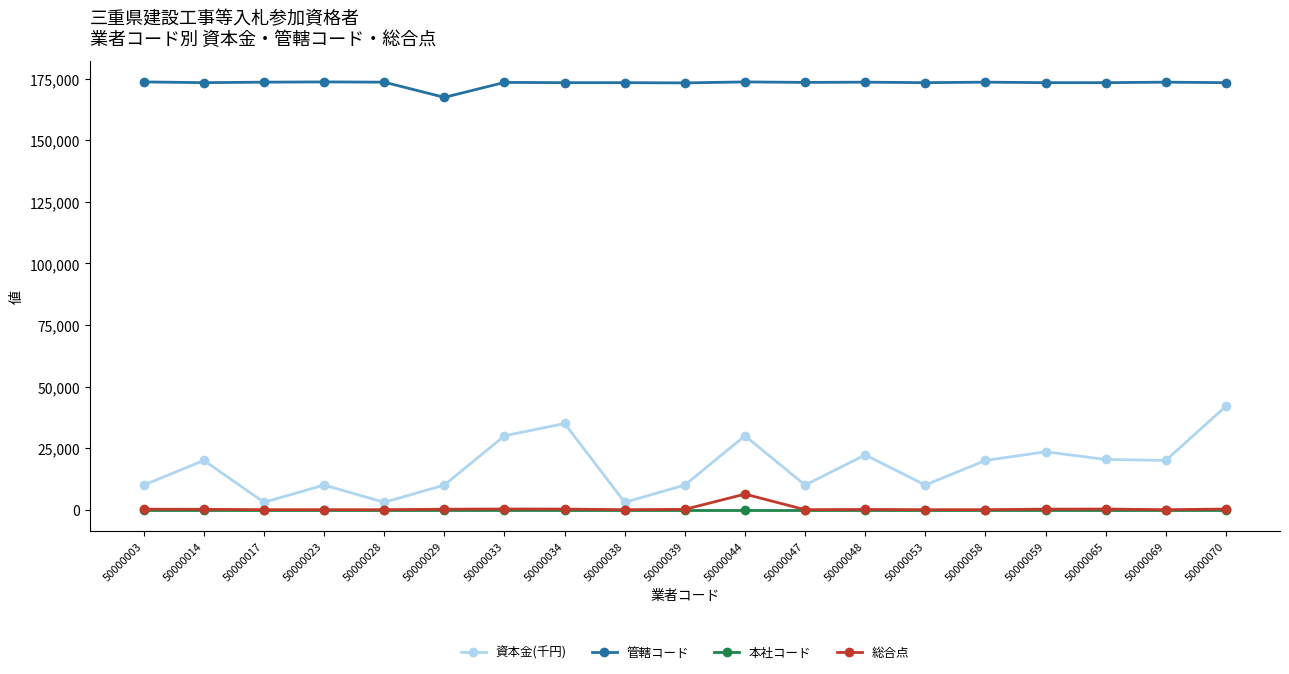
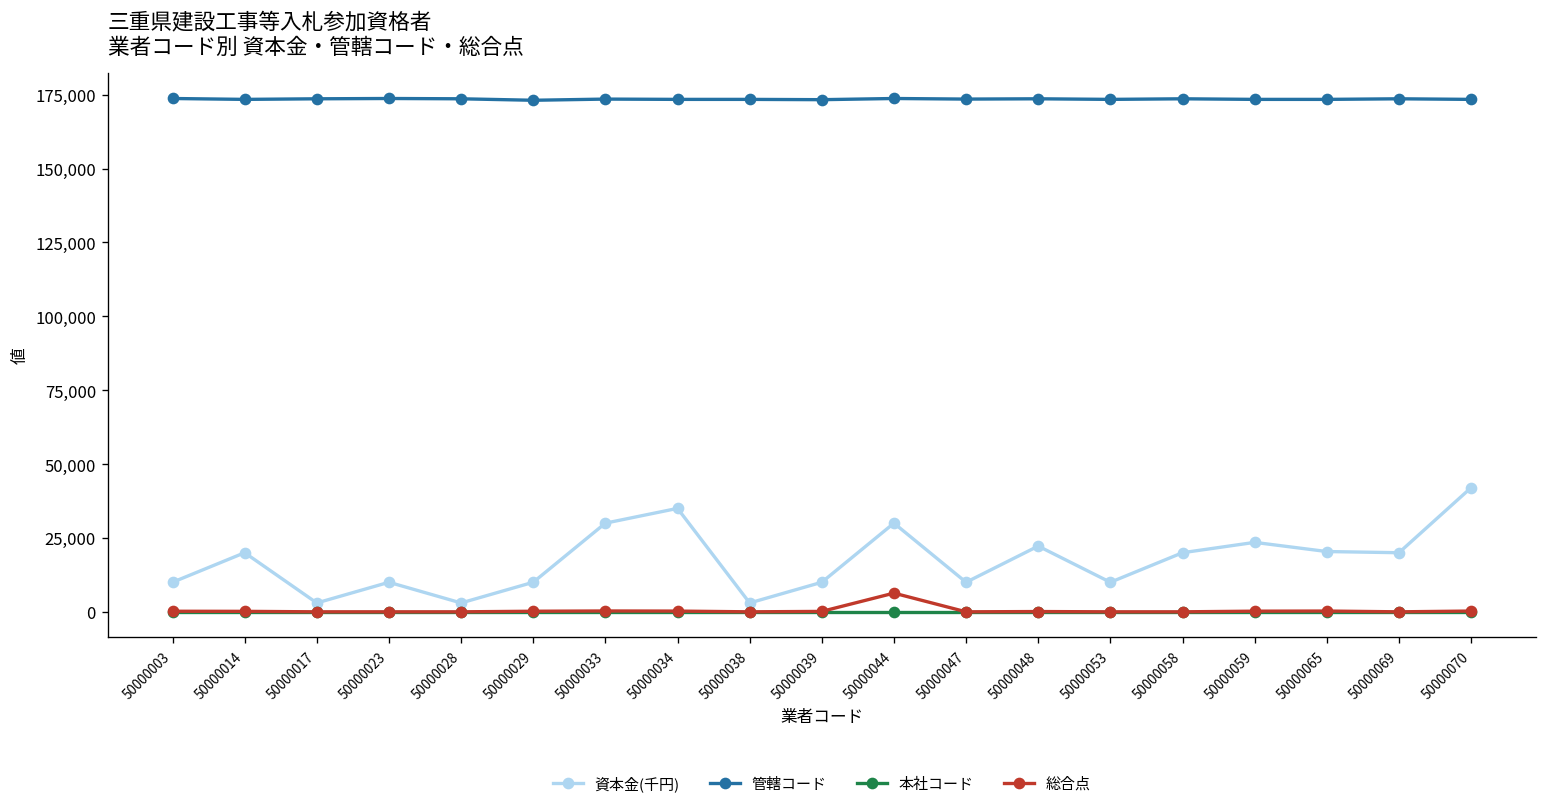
  {
    "資本金(千円)": {
      "50000003": "10,000",
      "50000014": "20,000",
      "50000017": "3,000",
      "50000023": "10,000",
      "50000028": "3,000",
      "50000029": "10,000",
      "50000033": "30,000",
      "50000034": "35,000",
      "50000038": "3,000",
      "50000039": "10,000",
      "50000044": "30,000",
      "50000047": "10,000",
      "50000048": "22,000",
      "50000053": "10,000",
      "50000058": "20,000",
      "50000059": "24,000",
      "50000065": "20,000",
      "50000069": "20,000",
      "50000070": "42,000"
    },
    "管轄コード": {
      "50000003": "174,000",
      "50000014": "173,000",
      "50000017": "174,000",
      "50000023": "174,000",
      "50000028": "174,000",
-     "50000029": "167,000",
+     "50000029": "173,000",
      "50000033": "174,000",
      "50000034": "173,000",
      "50000038": "173,000",
      "50000039": "173,000",
      "50000044": "174,000",
      "50000047": "174,000",
      "50000048": "174,000",
      "50000053": "173,000",
      "50000058": "174,000",
      "50000059": "173,000",
      "50000065": "173,000",
      "50000069": "174,000",
      "50000070": "173,000"
    },
    "本社コード": {
      "50000044": "0"
    },
    "総合点": {
      "50000044": "6,000"
    }
  }
